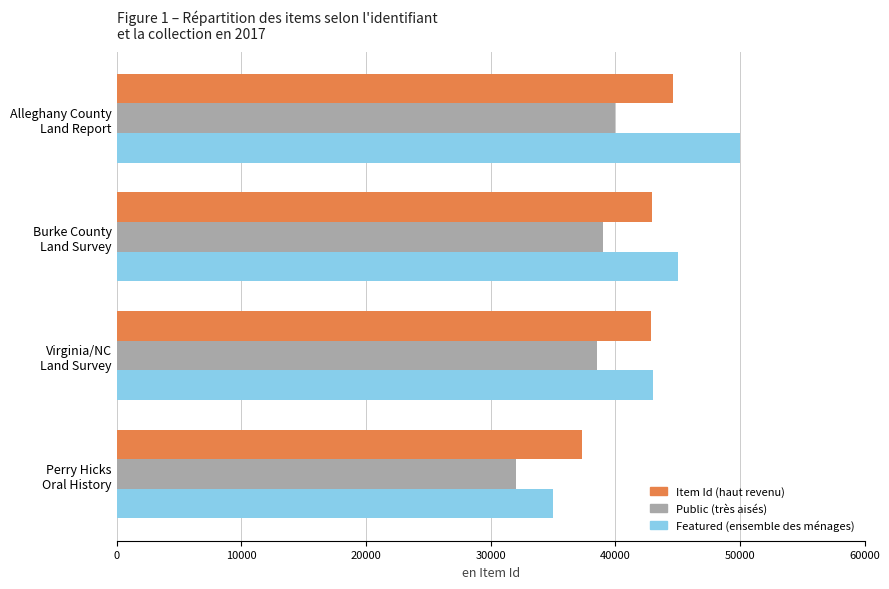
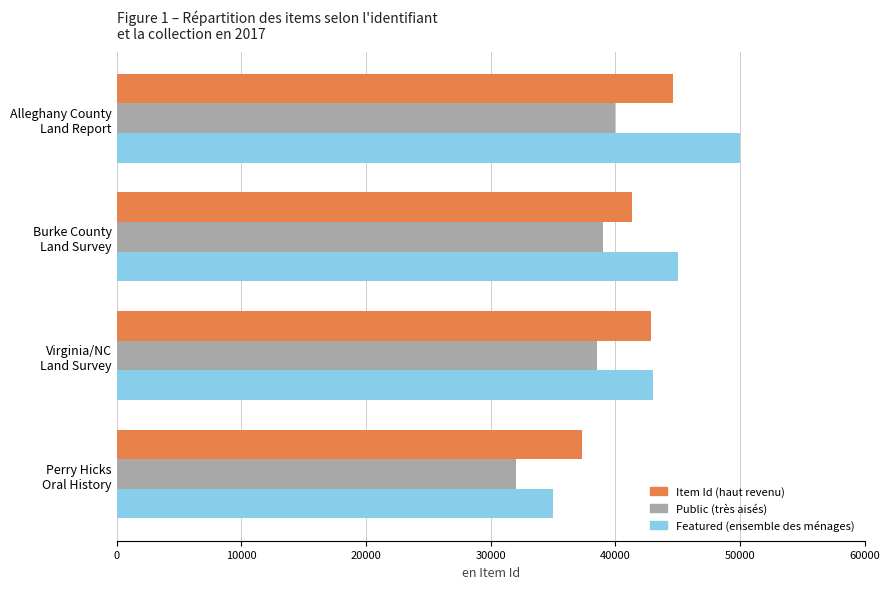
  {
    "Item Id (haut revenu)": {
      "Alleghany County Land Report": 44600,
-     "Burke County Land Survey": 42900,
+     "Burke County Land Survey": 41400,
      "Virginia/NC Land Survey": 42900,
      "Perry Hicks Oral History": 37300
    },
    "Public (très aisés)": {
      "Alleghany County Land Report": 40000,
      "Burke County Land Survey": 39000,
      "Virginia/NC Land Survey": 38500,
      "Perry Hicks Oral History": 32000
    }
  }
